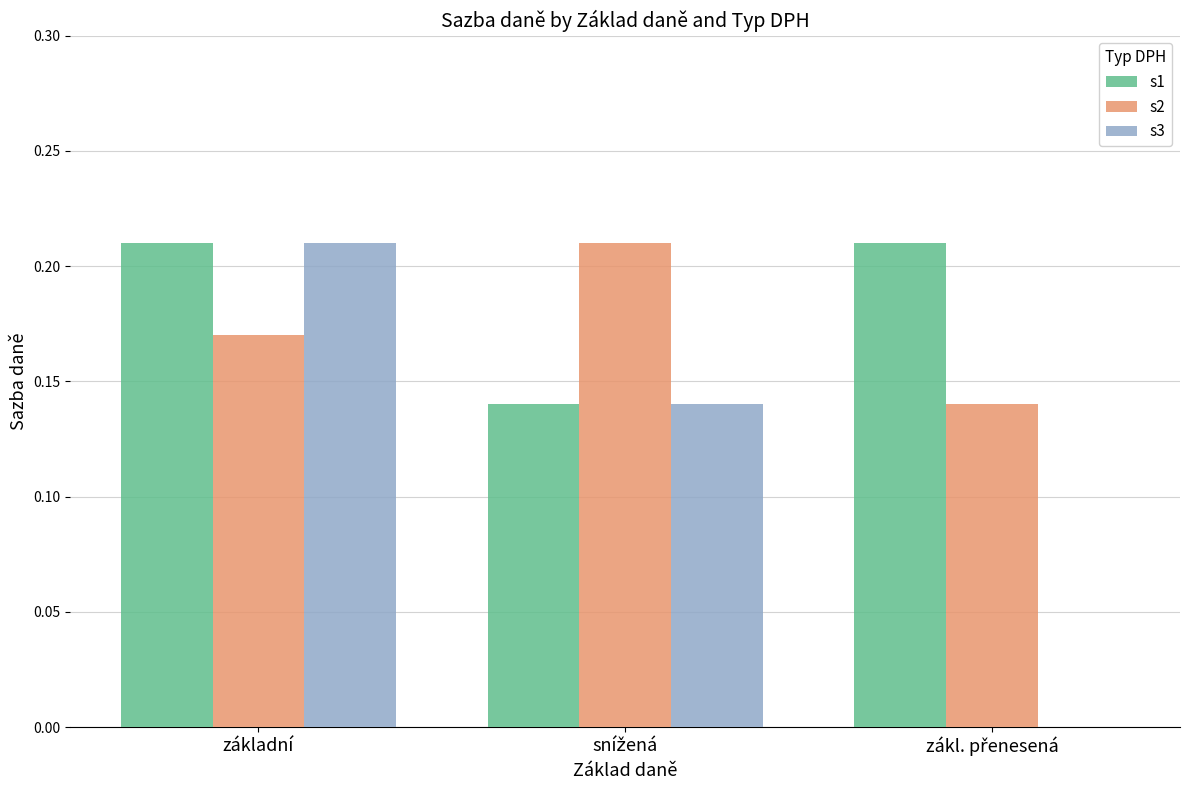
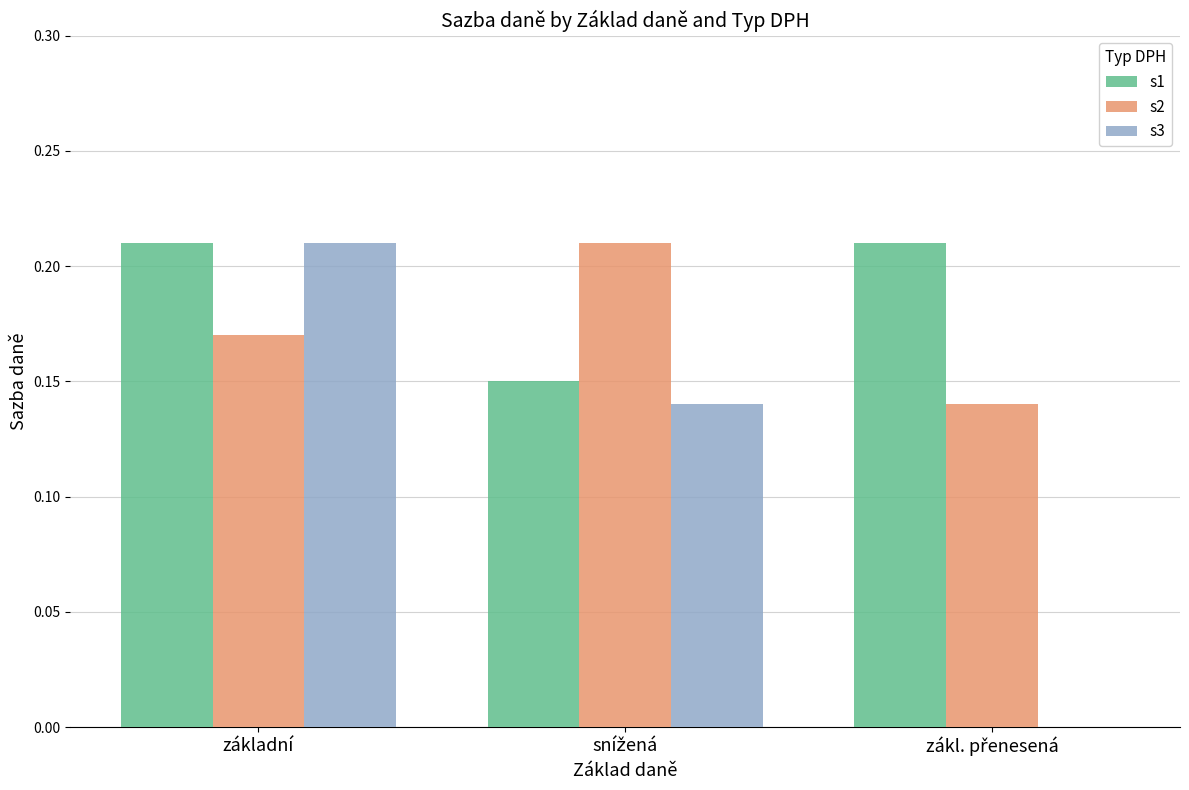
  {
    "s1": {
      "základní": 0.21,
-     "snížená": 0.14,
+     "snížená": 0.15,
      "zákl. přenesená": 0.21
    },
    "s2": {
      "základní": 0.17,
      "snížená": 0.21,
      "zákl. přenesená": 0.14
    },
    "s3": {
      "základní": 0.21,
      "snížená": 0.14,
      "zákl. přenesená": 0.00
    }
  }
